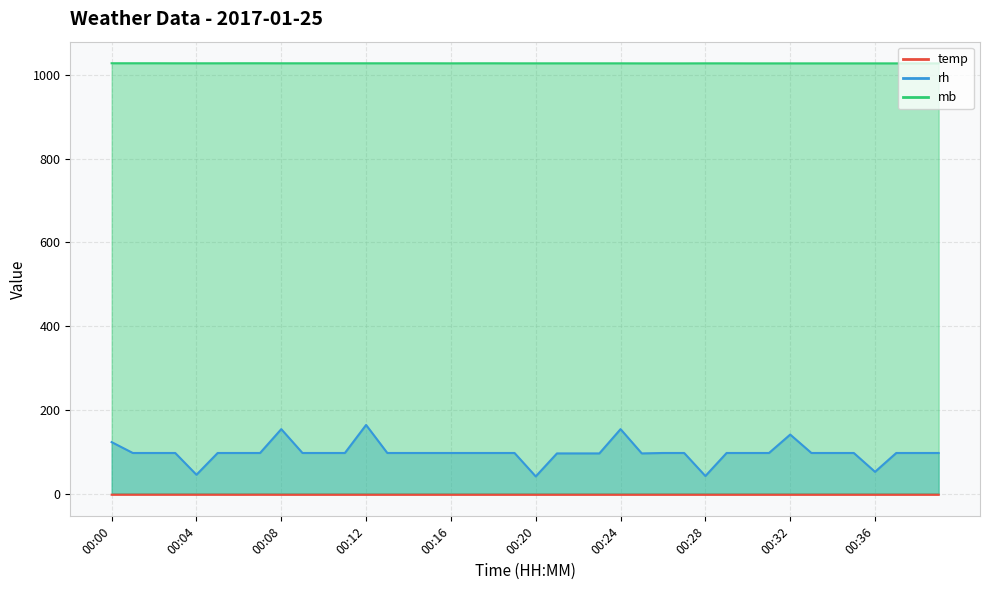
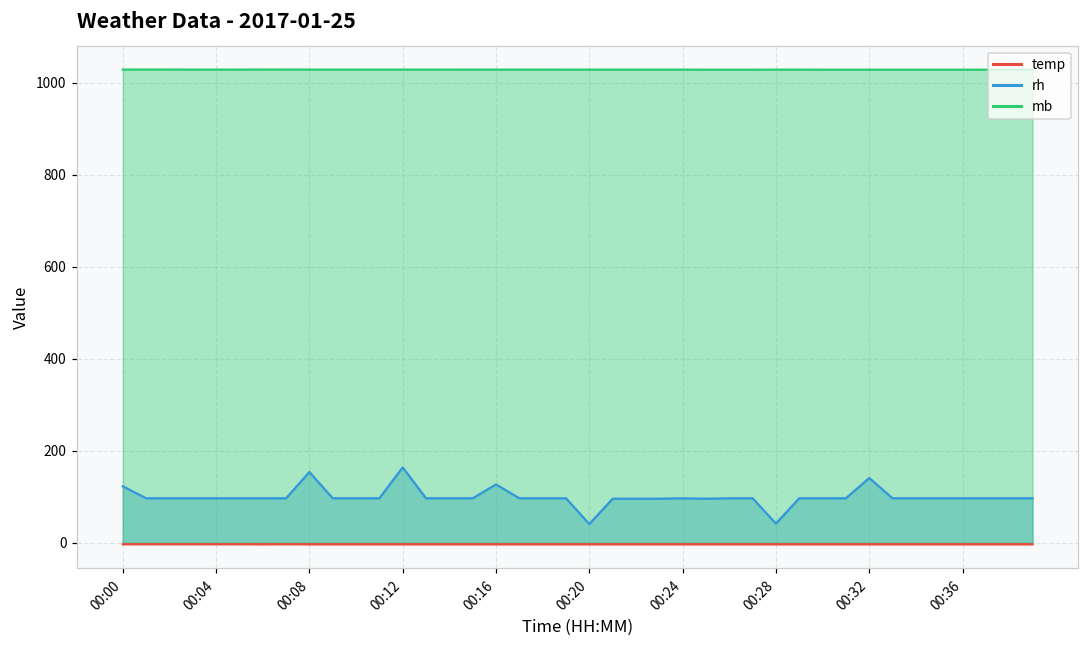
  {
    "rh": {
      "00:00": 120,
-     "00:04": 50,
+     "00:04": 100,
      "00:08": 150,
      "00:12": 160,
-     "00:16": 100,
+     "00:16": 130,
      "00:20": 40,
-     "00:24": 150,
+     "00:24": 100,
      "00:28": 40,
      "00:32": 140,
-     "00:36": 50
+     "00:36": 100
    },
    "mb": {
      "00:00": 1030,
      "00:04": 1030,
      "00:08": 1030,
      "00:12": 1030,
      "00:16": 1030,
      "00:20": 1030,
      "00:24": 1030,
      "00:28": 1030,
      "00:32": 1030,
      "00:36": 1030
    }
  }
